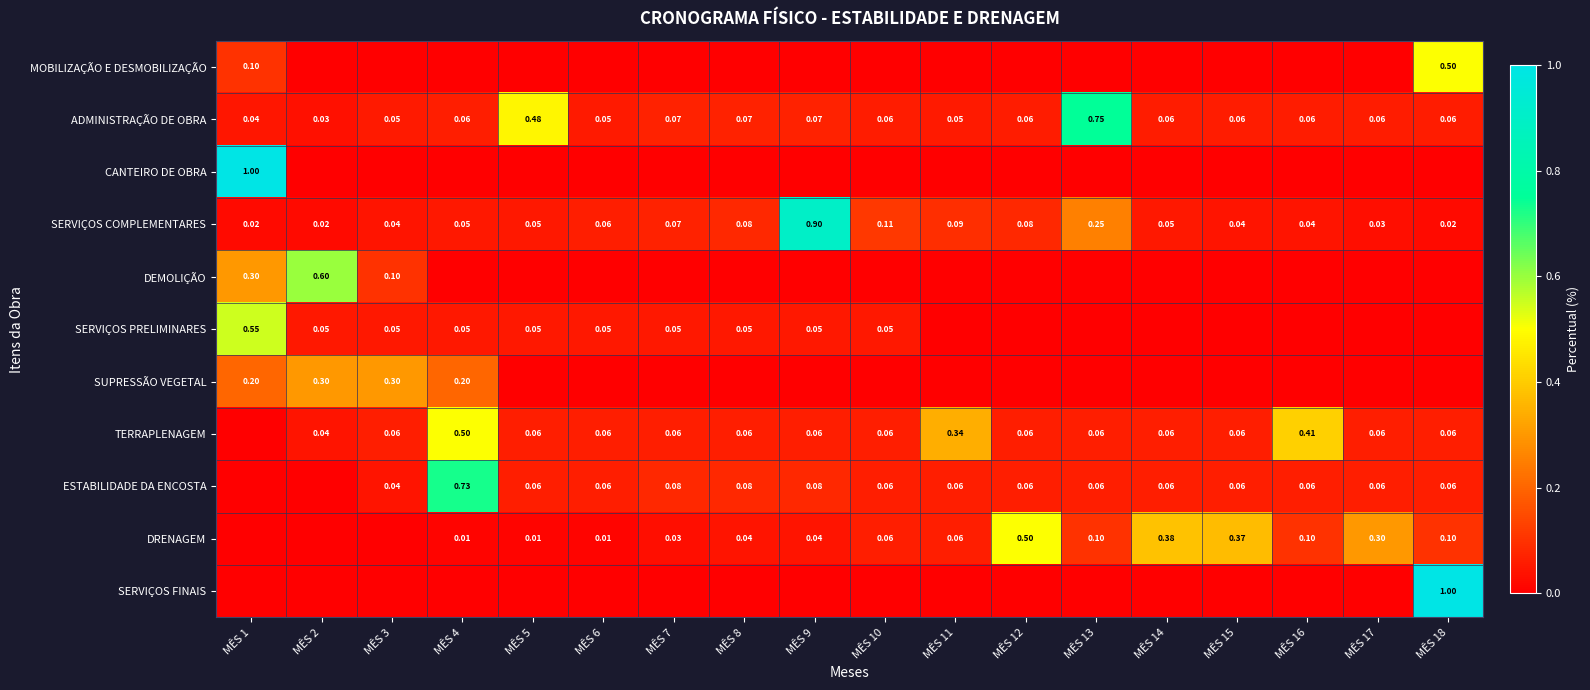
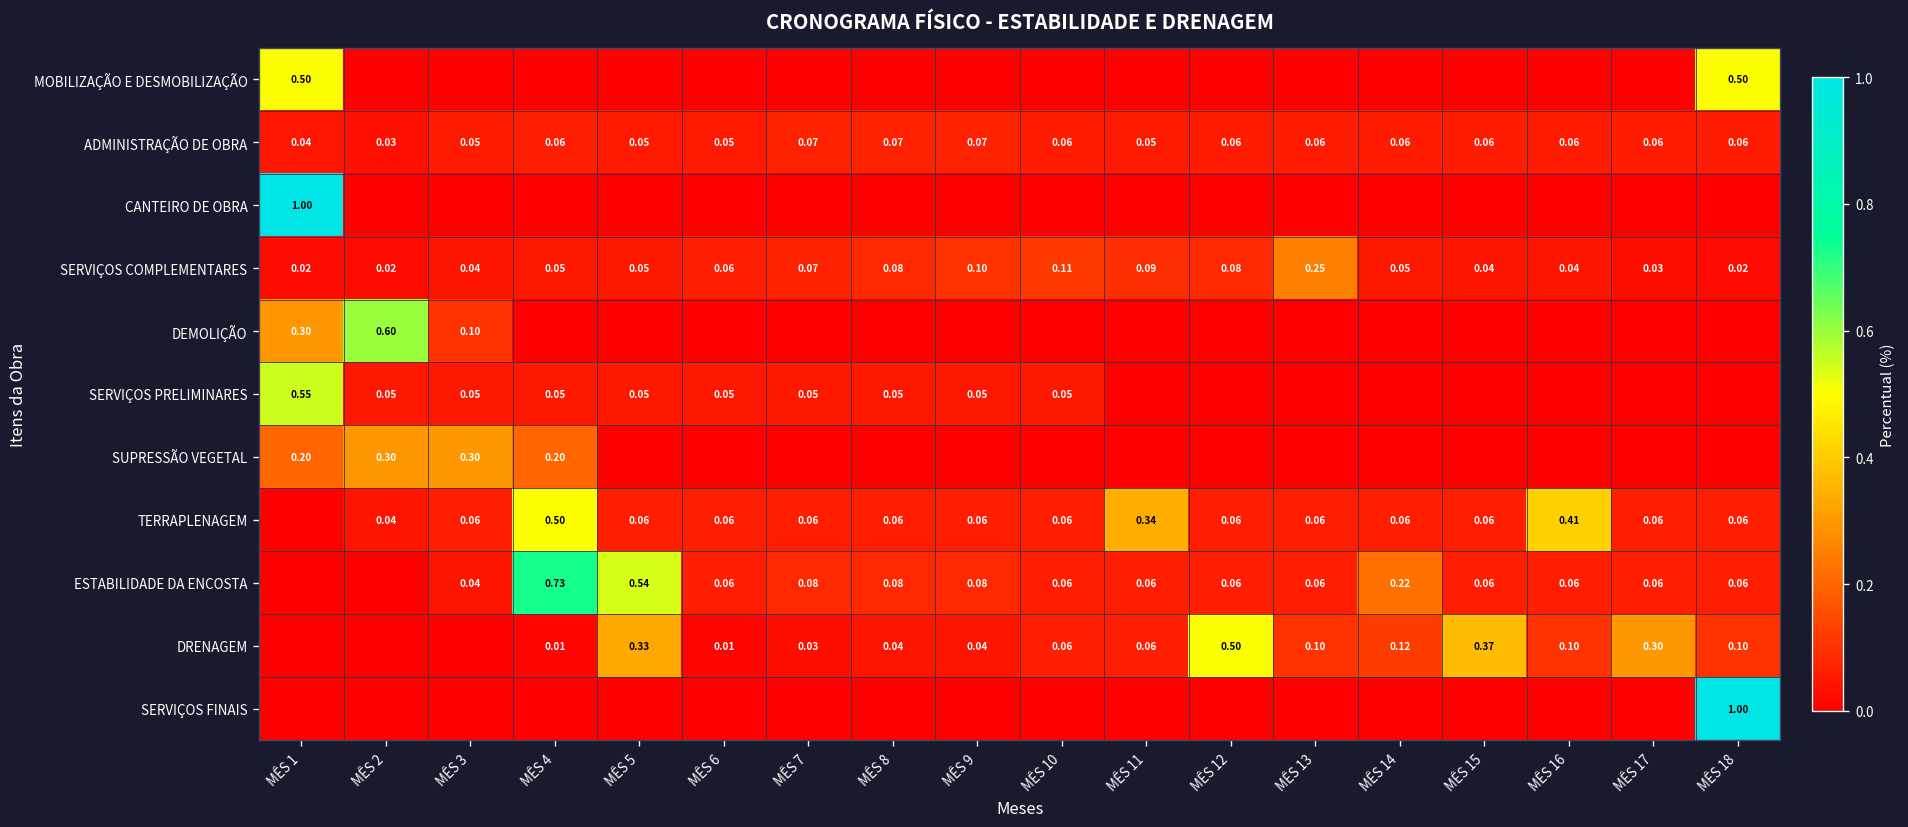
  {
    "MOBILIZAÇÃO E DESMOBILIZAÇÃO": {
-     "MÊS 1": 0.10,
+     "MÊS 1": 0.50,
      "MÊS 18": 0.50
    },
    "ADMINISTRAÇÃO DE OBRA": {
      "MÊS 1": 0.04,
      "MÊS 2": 0.03,
      "MÊS 3": 0.05,
      "MÊS 4": 0.06,
-     "MÊS 5": 0.48,
+     "MÊS 5": 0.05,
      "MÊS 6": 0.05,
      "MÊS 7": 0.07,
      "MÊS 8": 0.07,
      "MÊS 9": 0.07,
      "MÊS 10": 0.06,
      "MÊS 11": 0.05,
      "MÊS 12": 0.06,
-     "MÊS 13": 0.75,
+     "MÊS 13": 0.06,
      "MÊS 14": 0.06,
      "MÊS 15": 0.06,
      "MÊS 16": 0.06,
      "MÊS 17": 0.06,
      "MÊS 18": 0.06
    },
    "CANTEIRO DE OBRA": {
      "MÊS 1": 1.00
    },
    "SERVIÇOS COMPLEMENTARES": {
      "MÊS 1": 0.02,
      "MÊS 2": 0.02,
      "MÊS 3": 0.04,
      "MÊS 4": 0.05,
      "MÊS 5": 0.05,
      "MÊS 6": 0.06,
      "MÊS 7": 0.07,
      "MÊS 8": 0.08,
-     "MÊS 9": 0.90,
+     "MÊS 9": 0.10,
      "MÊS 10": 0.11,
      "MÊS 11": 0.09,
      "MÊS 12": 0.08,
      "MÊS 13": 0.25,
      "MÊS 14": 0.05,
      "MÊS 15": 0.04,
      "MÊS 16": 0.04,
      "MÊS 17": 0.03,
      "MÊS 18": 0.02
    },
    "DEMOLIÇÃO": {
      "MÊS 1": 0.30,
      "MÊS 2": 0.60,
      "MÊS 3": 0.10
    },
    "SERVIÇOS PRELIMINARES": {
      "MÊS 1": 0.55,
      "MÊS 2": 0.05,
      "MÊS 3": 0.05,
      "MÊS 4": 0.05,
      "MÊS 5": 0.05,
      "MÊS 6": 0.05,
      "MÊS 7": 0.05,
      "MÊS 8": 0.05,
      "MÊS 9": 0.05,
      "MÊS 10": 0.05
    },
    "SUPRESSÃO VEGETAL": {
      "MÊS 1": 0.20,
      "MÊS 2": 0.30,
      "MÊS 3": 0.30,
      "MÊS 4": 0.20
    },
    "TERRAPLENAGEM": {
      "MÊS 2": 0.04,
      "MÊS 3": 0.06,
      "MÊS 4": 0.50,
      "MÊS 5": 0.06,
      "MÊS 6": 0.06,
      "MÊS 7": 0.06,
      "MÊS 8": 0.06,
      "MÊS 9": 0.06,
      "MÊS 10": 0.06,
      "MÊS 11": 0.34,
      "MÊS 12": 0.06,
      "MÊS 13": 0.06,
      "MÊS 14": 0.06,
      "MÊS 15": 0.06,
      "MÊS 16": 0.41,
      "MÊS 17": 0.06,
      "MÊS 18": 0.06
    },
    "ESTABILIDADE DA ENCOSTA": {
      "MÊS 3": 0.04,
      "MÊS 4": 0.73,
-     "MÊS 5": 0.06,
+     "MÊS 5": 0.54,
      "MÊS 6": 0.06,
      "MÊS 7": 0.08,
      "MÊS 8": 0.08,
      "MÊS 9": 0.08,
      "MÊS 10": 0.06,
      "MÊS 11": 0.06,
      "MÊS 12": 0.06,
      "MÊS 13": 0.06,
-     "MÊS 14": 0.06,
+     "MÊS 14": 0.22,
      "MÊS 15": 0.06,
      "MÊS 16": 0.06,
      "MÊS 17": 0.06,
      "MÊS 18": 0.06
    },
    "DRENAGEM": {
      "MÊS 4": 0.01,
-     "MÊS 5": 0.01,
+     "MÊS 5": 0.33,
      "MÊS 6": 0.01,
      "MÊS 7": 0.03,
      "MÊS 8": 0.04,
      "MÊS 9": 0.04,
      "MÊS 10": 0.06,
      "MÊS 11": 0.06,
      "MÊS 12": 0.50,
      "MÊS 13": 0.10,
-     "MÊS 14": 0.38,
+     "MÊS 14": 0.12,
      "MÊS 15": 0.37,
      "MÊS 16": 0.10,
      "MÊS 17": 0.30,
      "MÊS 18": 0.10
    },
    "SERVIÇOS FINAIS": {
      "MÊS 18": 1.00
    }
  }
